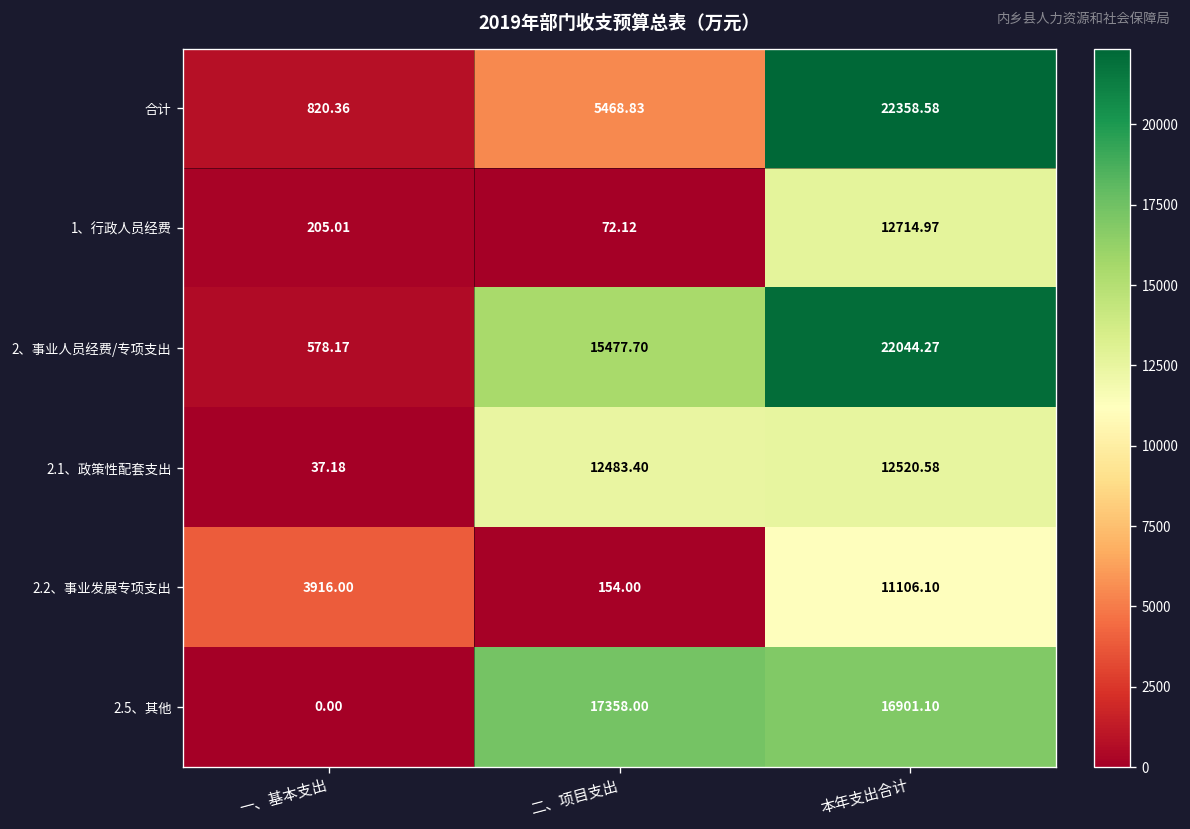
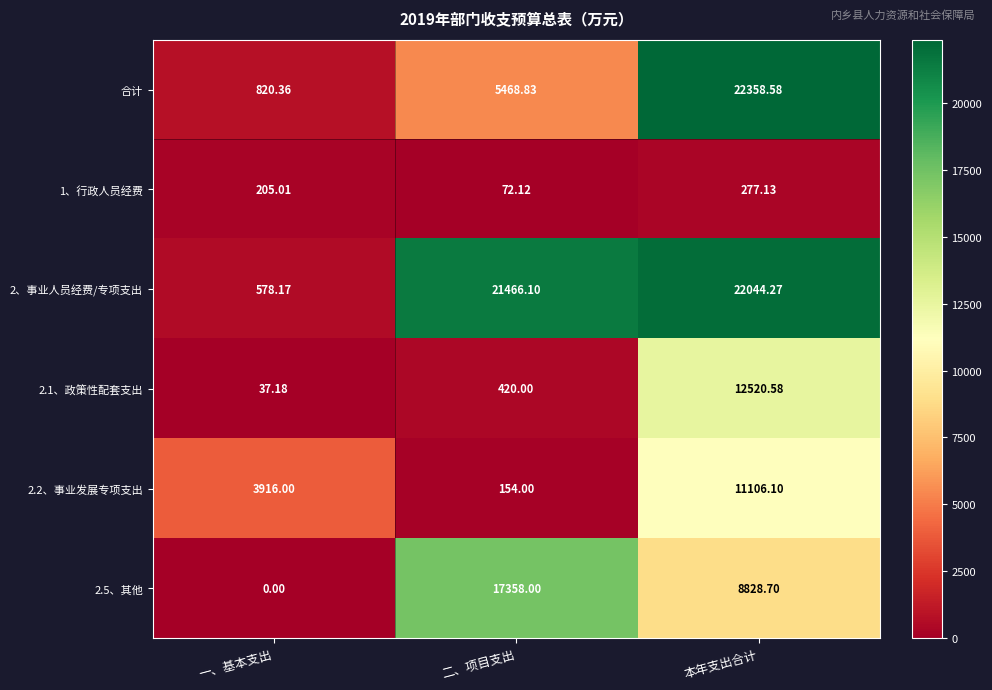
  {
    "合计": {
      "一、基本支出": 820.36,
      "二、项目支出": 5468.83,
      "本年支出合计": 22358.58
    },
    "1、行政人员经费": {
      "一、基本支出": 205.01,
      "二、项目支出": 72.12,
-     "本年支出合计": 12714.97
+     "本年支出合计": 277.13
    },
    "2、事业人员经费/专项支出": {
      "一、基本支出": 578.17,
-     "二、项目支出": 15477.70,
+     "二、项目支出": 21466.10,
      "本年支出合计": 22044.27
    },
    "2.1、政策性配套支出": {
      "一、基本支出": 37.18,
-     "二、项目支出": 12483.40,
+     "二、项目支出": 420.00,
      "本年支出合计": 12520.58
    },
    "2.2、事业发展专项支出": {
      "一、基本支出": 3916.00,
      "二、项目支出": 154.00,
      "本年支出合计": 11106.10
    },
    "2.5、其他": {
      "一、基本支出": 0.00,
      "二、项目支出": 17358.00,
-     "本年支出合计": 16901.10
+     "本年支出合计": 8828.70
    }
  }
